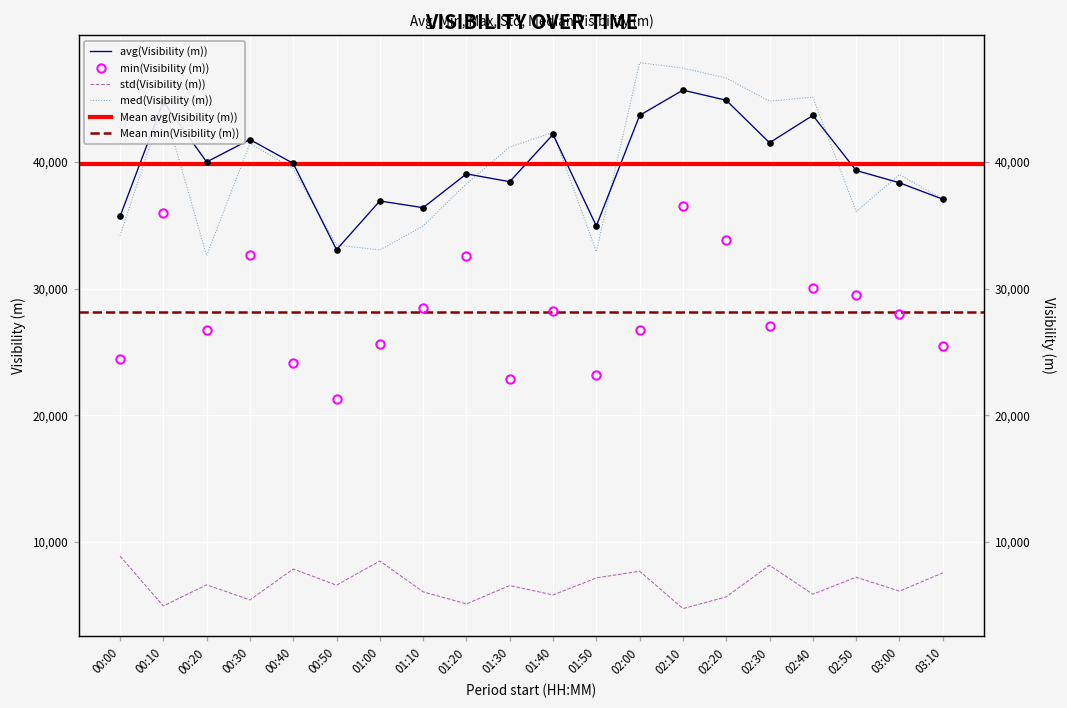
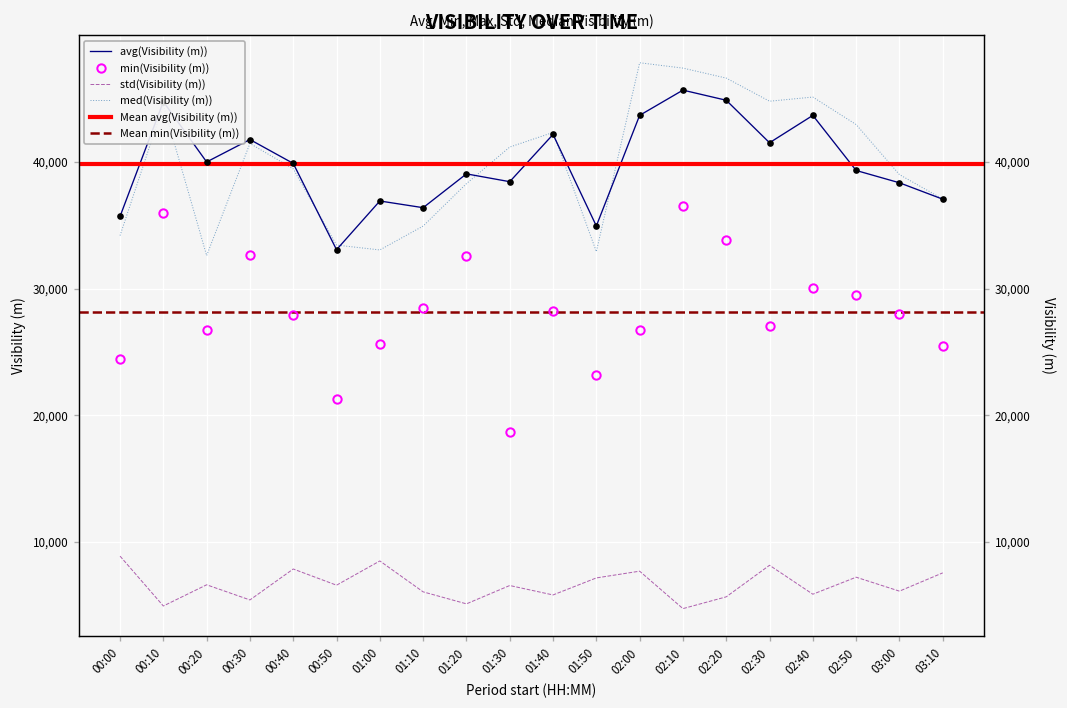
  {
    "avg(Visibility (m))": {
      "00:00": "35,700",
      "00:20": "40,000",
      "00:30": "41,800",
      "00:40": "39,900",
      "00:50": "33,100",
      "01:00": "36,900",
      "01:10": "36,400",
      "01:20": "39,000",
      "01:30": "38,400",
      "01:50": "34,900",
      "02:00": "43,700",
      "02:10": "45,700",
      "02:20": "44,900",
      "02:30": "41,500",
      "02:40": "43,700",
      "02:50": "39,300",
      "03:00": "38,300"
    },
    "min(Visibility (m))": {
      "00:00": "24,400",
      "00:10": "36,000",
      "00:20": "26,800",
      "00:30": "32,600",
-     "00:40": "24,100",
+     "00:40": "27,900",
      "00:50": "21,300",
      "01:00": "25,600",
      "01:10": "28,500",
      "01:20": "32,500",
-     "01:30": "22,900",
+     "01:30": "18,700",
      "01:40": "28,200",
      "01:50": "23,200",
      "02:00": "26,700",
      "02:10": "36,500",
      "02:20": "33,800",
      "02:30": "27,000",
      "02:40": "30,000",
      "02:50": "29,500",
      "03:00": "28,000",
      "03:10": "25,500"
    },
    "std(Visibility (m))": {
      "00:00": "8,900",
      "00:10": "5,000",
      "00:20": "6,600",
      "00:30": "5,400",
      "00:40": "7,900",
      "00:50": "6,600",
      "01:00": "8,500",
      "01:10": "6,100",
      "01:20": "5,100",
      "01:30": "6,600",
      "01:40": "5,800",
      "01:50": "7,200",
      "02:00": "7,700",
      "02:10": "4,800",
      "02:20": "5,700",
      "02:30": "8,200",
      "02:40": "5,900",
      "02:50": "7,200",
      "03:00": "6,100",
      "03:10": "7,600"
    },
    "med(Visibility (m))": {
      "00:00": "34,200",
      "00:20": "32,600",
      "00:30": "41,400",
      "00:40": "39,400",
      "00:50": "33,400",
      "01:00": "33,000",
      "01:10": "34,900",
      "01:20": "38,300",
      "01:30": "41,200",
      "01:50": "32,900",
      "02:00": "47,800",
      "02:10": "47,400",
      "02:20": "46,600",
      "02:30": "44,800",
      "02:40": "45,100",
-     "02:50": "36,100",
+     "02:50": "42,900",
      "03:00": "39,000"
    }
  }
